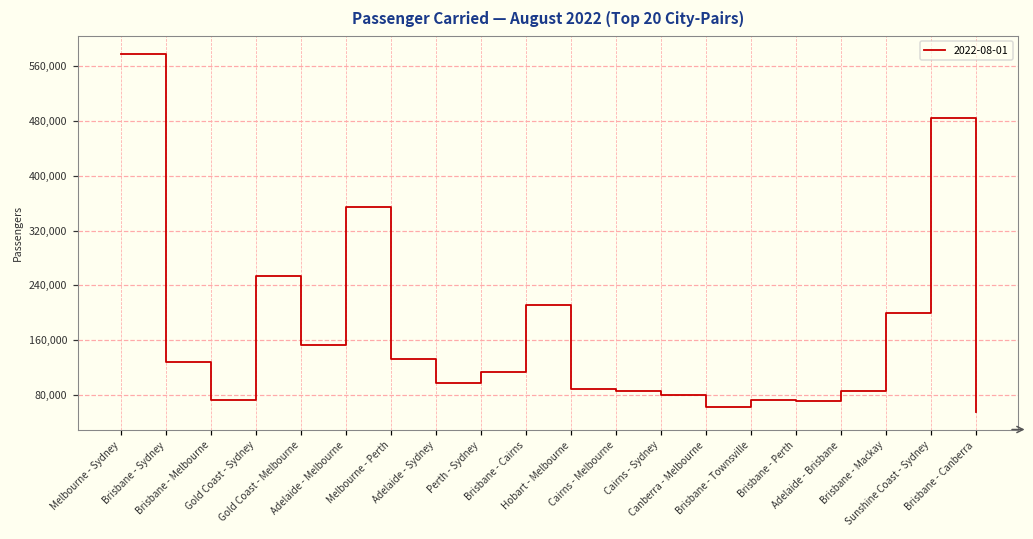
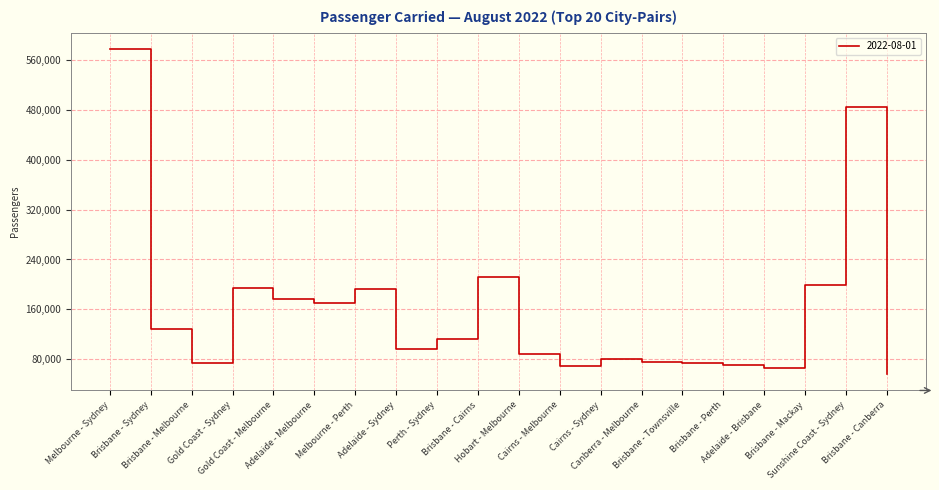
  {
    "Melbourne - Sydney": "580,000",
    "Brisbane - Sydney": "130,000",
    "Brisbane - Melbourne": "70,000",
-   "Gold Coast - Sydney": "250,000",
-   "Gold Coast - Melbourne": "150,000",
-   "Adelaide - Melbourne": "350,000",
-   "Melbourne - Perth": "130,000",
+   "Gold Coast - Sydney": "190,000",
+   "Gold Coast - Melbourne": "180,000",
+   "Adelaide - Melbourne": "170,000",
+   "Melbourne - Perth": "190,000",
    "Adelaide - Sydney": "100,000",
    "Perth - Sydney": "110,000",
    "Brisbane - Cairns": "210,000",
    "Hobart - Melbourne": "90,000",
-   "Cairns - Melbourne": "90,000",
+   "Cairns - Melbourne": "70,000",
    "Cairns - Sydney": "80,000",
-   "Canberra - Melbourne": "60,000",
+   "Canberra - Melbourne": "80,000",
    "Brisbane - Townsville": "70,000",
    "Brisbane - Perth": "70,000",
-   "Adelaide - Brisbane": "90,000",
+   "Adelaide - Brisbane": "70,000",
    "Brisbane - Mackay": "200,000",
    "Sunshine Coast - Sydney": "480,000",
    "Brisbane - Canberra": "60,000"
  }
